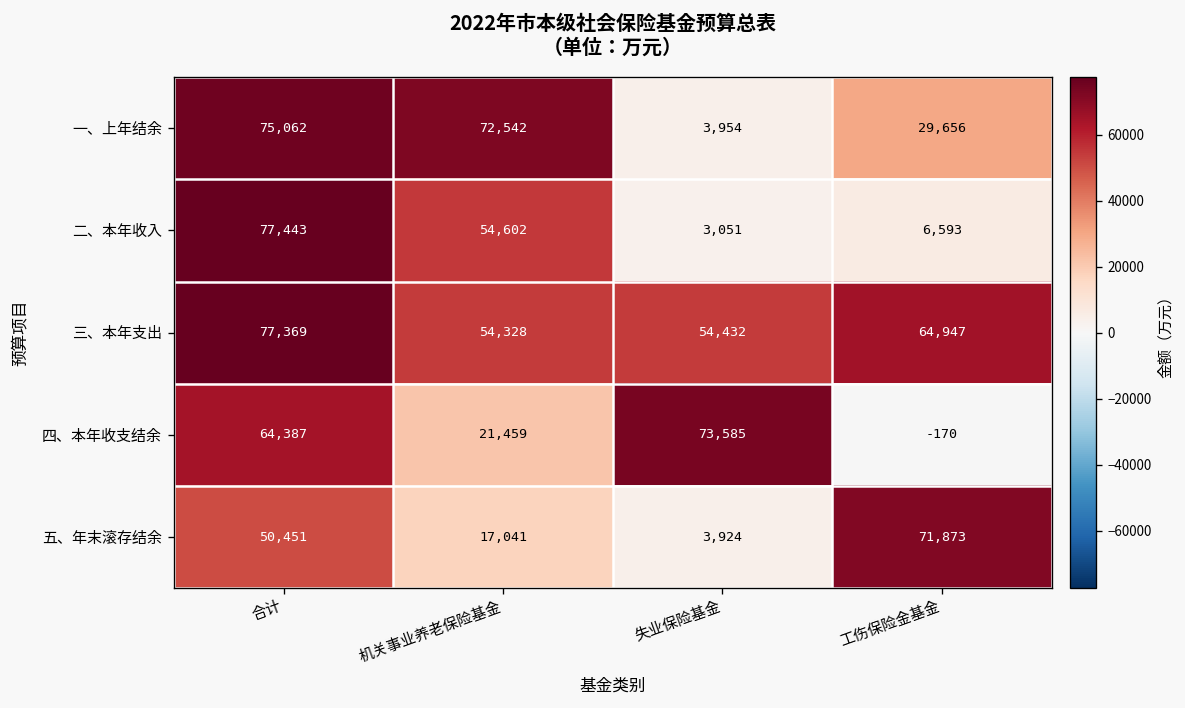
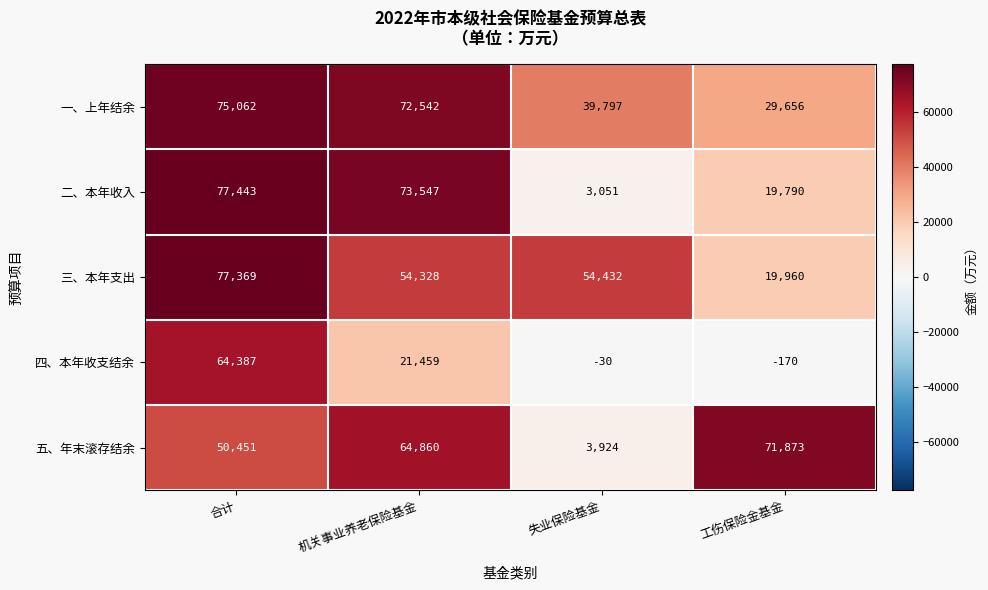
  {
    "一、上年结余": {
      "合计": "75,062",
      "机关事业养老保险基金": "72,542",
-     "失业保险基金": "3,954",
+     "失业保险基金": "39,797",
      "工伤保险金基金": "29,656"
    },
    "二、本年收入": {
      "合计": "77,443",
-     "机关事业养老保险基金": "54,602",
+     "机关事业养老保险基金": "73,547",
      "失业保险基金": "3,051",
-     "工伤保险金基金": "6,593"
+     "工伤保险金基金": "19,790"
    },
    "三、本年支出": {
      "合计": "77,369",
      "机关事业养老保险基金": "54,328",
      "失业保险基金": "54,432",
-     "工伤保险金基金": "64,947"
+     "工伤保险金基金": "19,960"
    },
    "四、本年收支结余": {
      "合计": "64,387",
      "机关事业养老保险基金": "21,459",
-     "失业保险基金": "73,585",
+     "失业保险基金": "-30",
      "工伤保险金基金": "-170"
    },
    "五、年末滚存结余": {
      "合计": "50,451",
-     "机关事业养老保险基金": "17,041",
+     "机关事业养老保险基金": "64,860",
      "失业保险基金": "3,924",
      "工伤保险金基金": "71,873"
    }
  }
